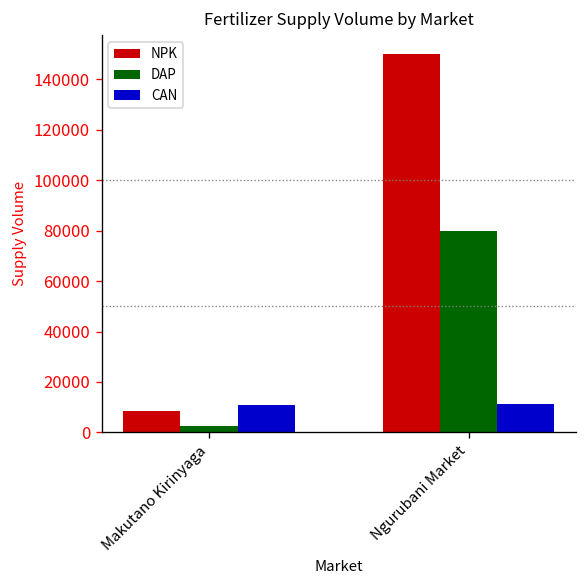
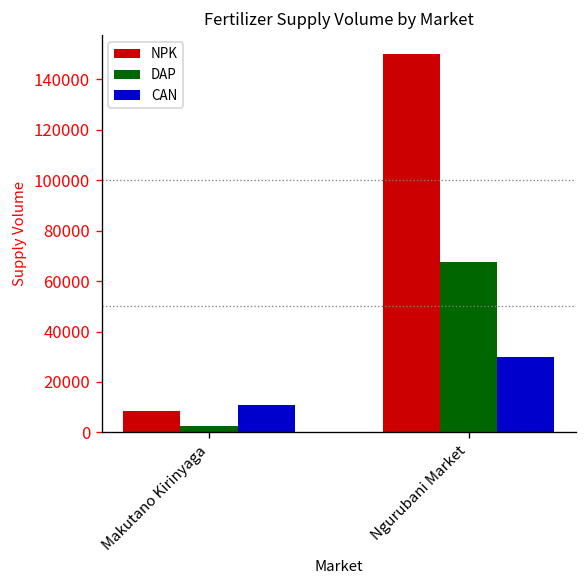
  {
    "NPK": {
      "Makutano Kirinyaga": 9000,
      "Ngurubani Market": 150000
    },
    "DAP": {
      "Makutano Kirinyaga": 3000,
-     "Ngurubani Market": 80000
+     "Ngurubani Market": 68000
    },
    "CAN": {
      "Makutano Kirinyaga": 11000,
-     "Ngurubani Market": 11000
+     "Ngurubani Market": 30000
    }
  }
